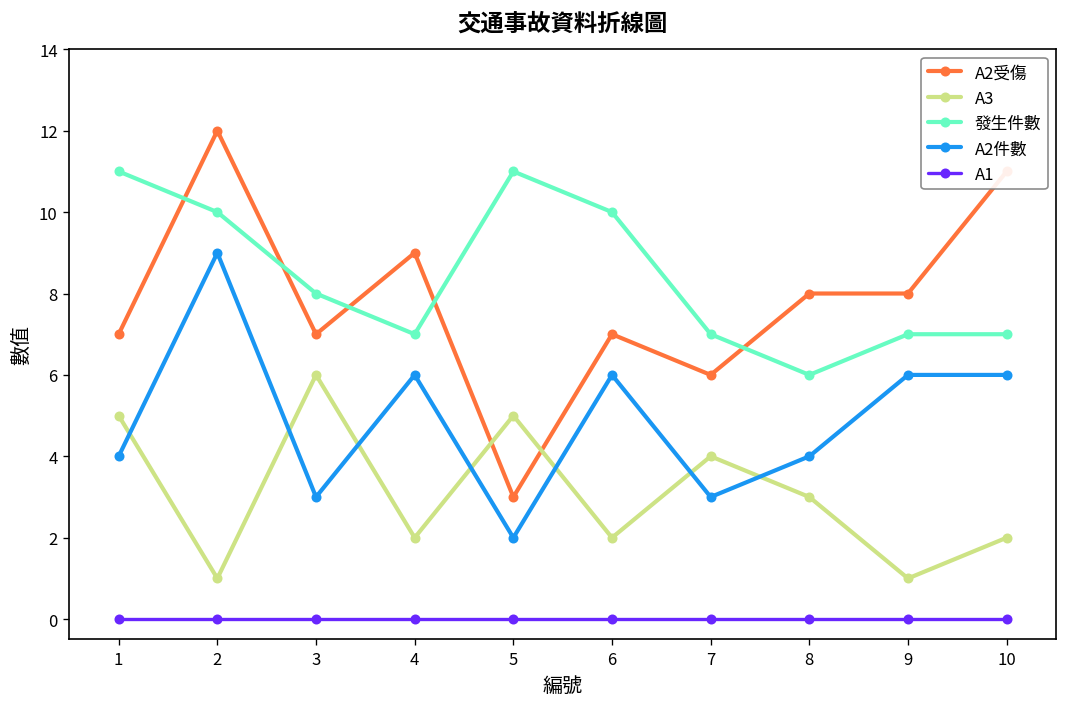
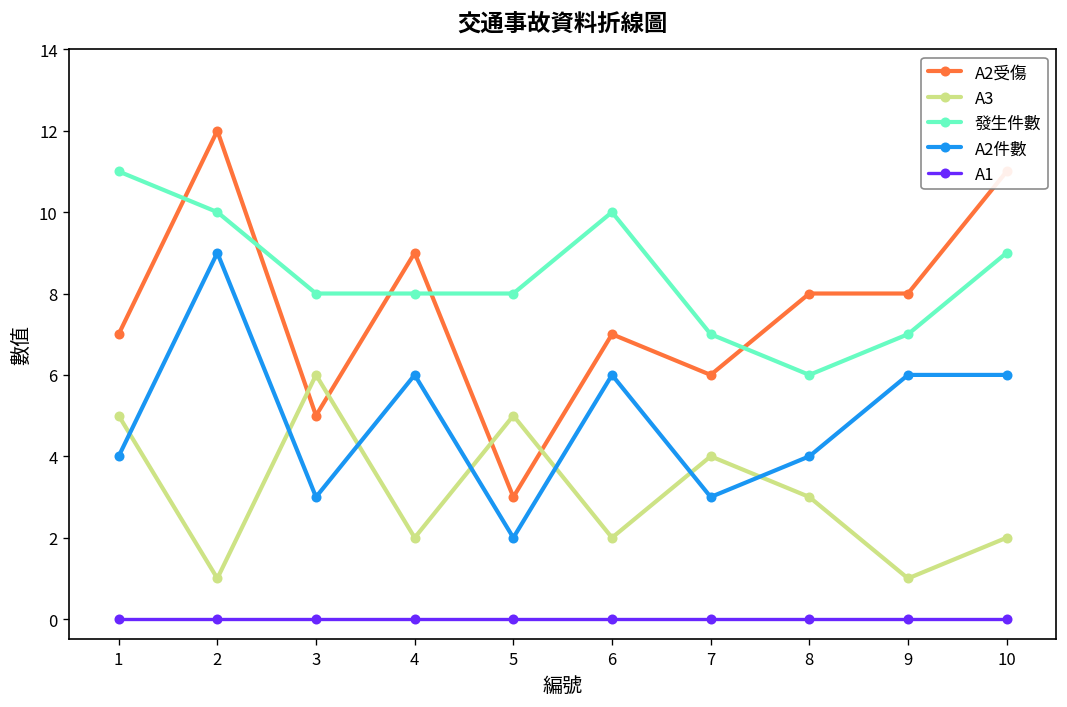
  {
    "A2受傷": {
      "1": 7,
      "2": 12,
-     "3": 7,
+     "3": 5,
      "4": 9,
      "5": 3,
      "6": 7,
      "7": 6,
      "8": 8,
      "9": 8
    },
    "A3": {
      "1": 5,
      "2": 1,
      "3": 6,
      "4": 2,
      "5": 5,
      "6": 2,
      "7": 4,
      "8": 3,
      "9": 1,
      "10": 2
    },
    "發生件數": {
      "1": 11,
      "2": 10,
      "3": 8,
-     "4": 7,
-     "5": 11,
+     "4": 8,
+     "5": 8,
      "6": 10,
      "7": 7,
      "8": 6,
      "9": 7,
-     "10": 7
+     "10": 9
    },
    "A2件數": {
      "1": 4,
      "2": 9,
      "3": 3,
      "4": 6,
      "5": 2,
      "6": 6,
      "7": 3,
      "8": 4,
      "9": 6,
      "10": 6
    },
    "A1": {
      "1": 0,
      "2": 0,
      "3": 0,
      "4": 0,
      "5": 0,
      "6": 0,
      "7": 0,
      "8": 0,
      "9": 0,
      "10": 0
    }
  }
